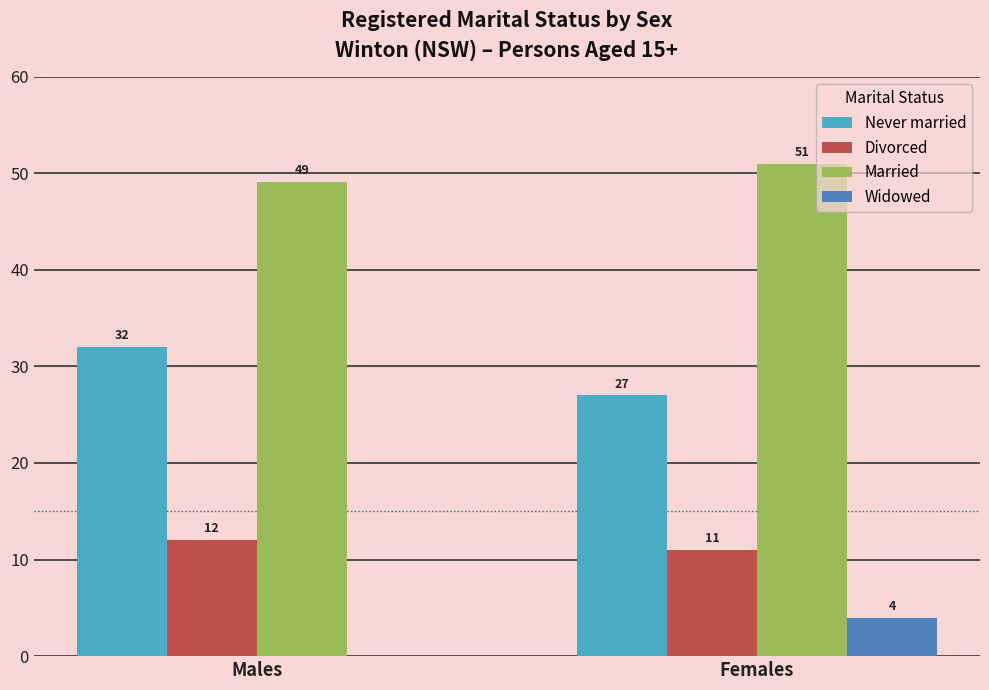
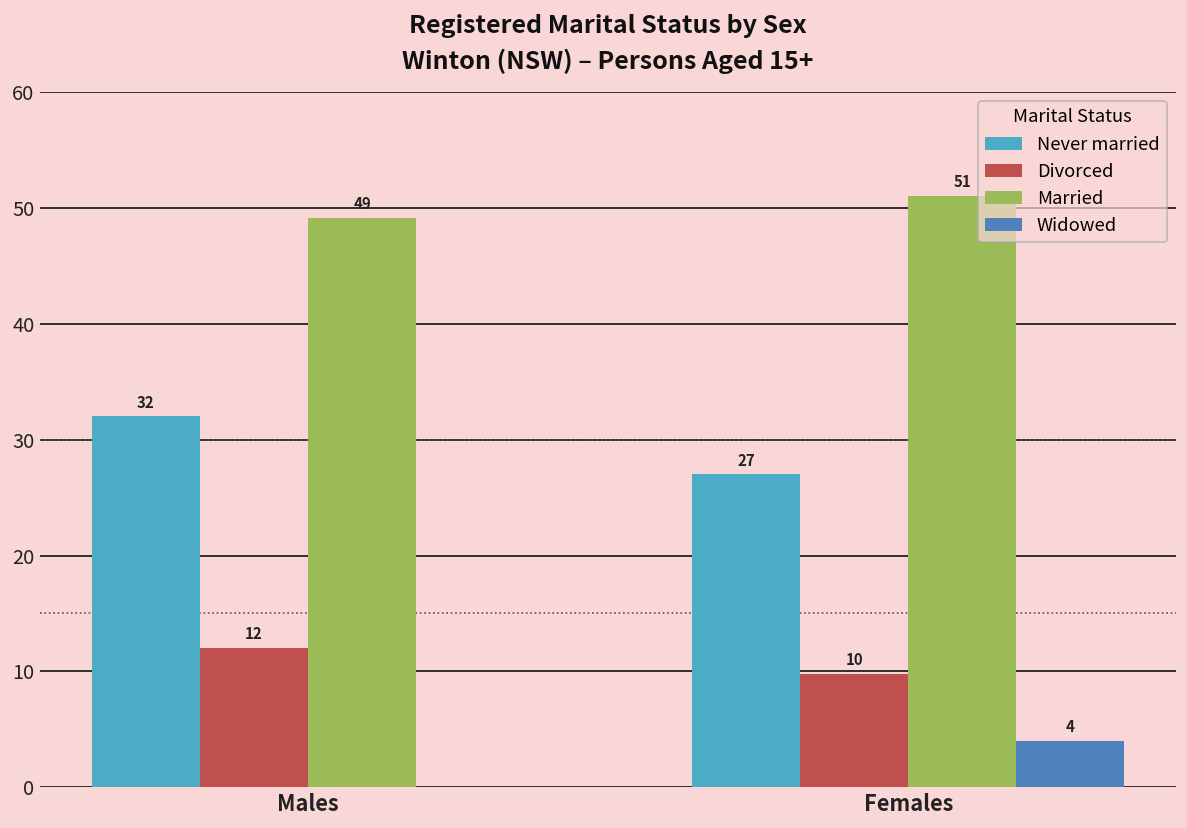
  {
    "Divorced": {
      "Males": 12,
-     "Females": 11
+     "Females": 10
    },
    "Married": {
      "Males": 49,
      "Females": 51
    }
  }
